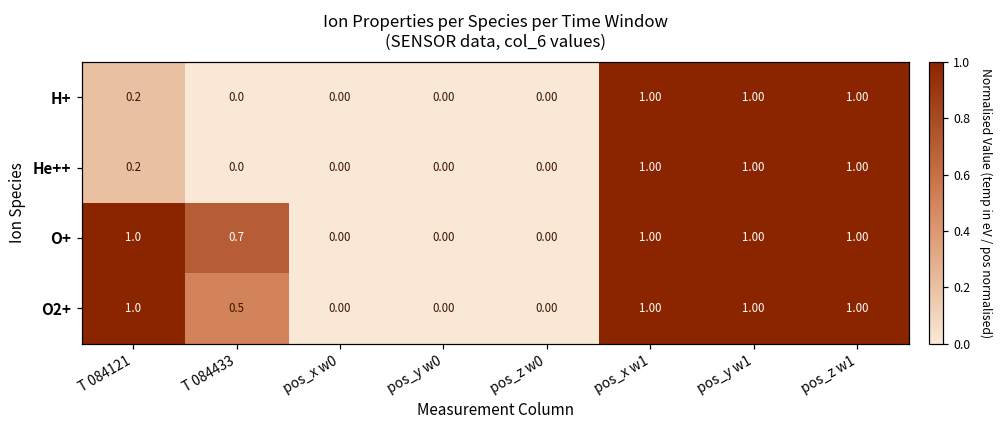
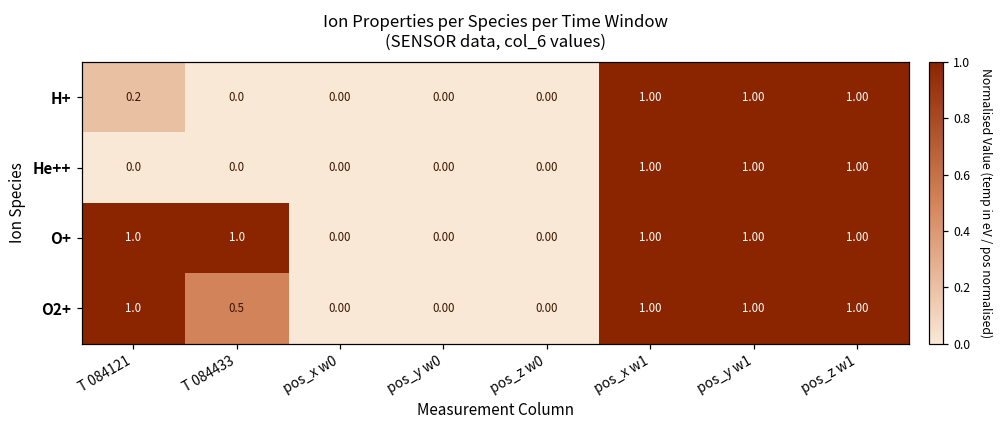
  {
    "H+": {
      "T 084121": 0.2,
      "T 084433": 0.0,
      "pos_x w0": 0.00,
      "pos_y w0": 0.00,
      "pos_z w0": 0.00,
      "pos_x w1": 1.00,
      "pos_y w1": 1.00,
      "pos_z w1": 1.00
    },
    "He++": {
-     "T 084121": 0.2,
+     "T 084121": 0.0,
      "T 084433": 0.0,
      "pos_x w0": 0.00,
      "pos_y w0": 0.00,
      "pos_z w0": 0.00,
      "pos_x w1": 1.00,
      "pos_y w1": 1.00,
      "pos_z w1": 1.00
    },
    "O+": {
      "T 084121": 1.0,
-     "T 084433": 0.7,
+     "T 084433": 1.0,
      "pos_x w0": 0.00,
      "pos_y w0": 0.00,
      "pos_z w0": 0.00,
      "pos_x w1": 1.00,
      "pos_y w1": 1.00,
      "pos_z w1": 1.00
    },
    "O2+": {
      "T 084121": 1.0,
      "T 084433": 0.5,
      "pos_x w0": 0.00,
      "pos_y w0": 0.00,
      "pos_z w0": 0.00,
      "pos_x w1": 1.00,
      "pos_y w1": 1.00,
      "pos_z w1": 1.00
    }
  }
